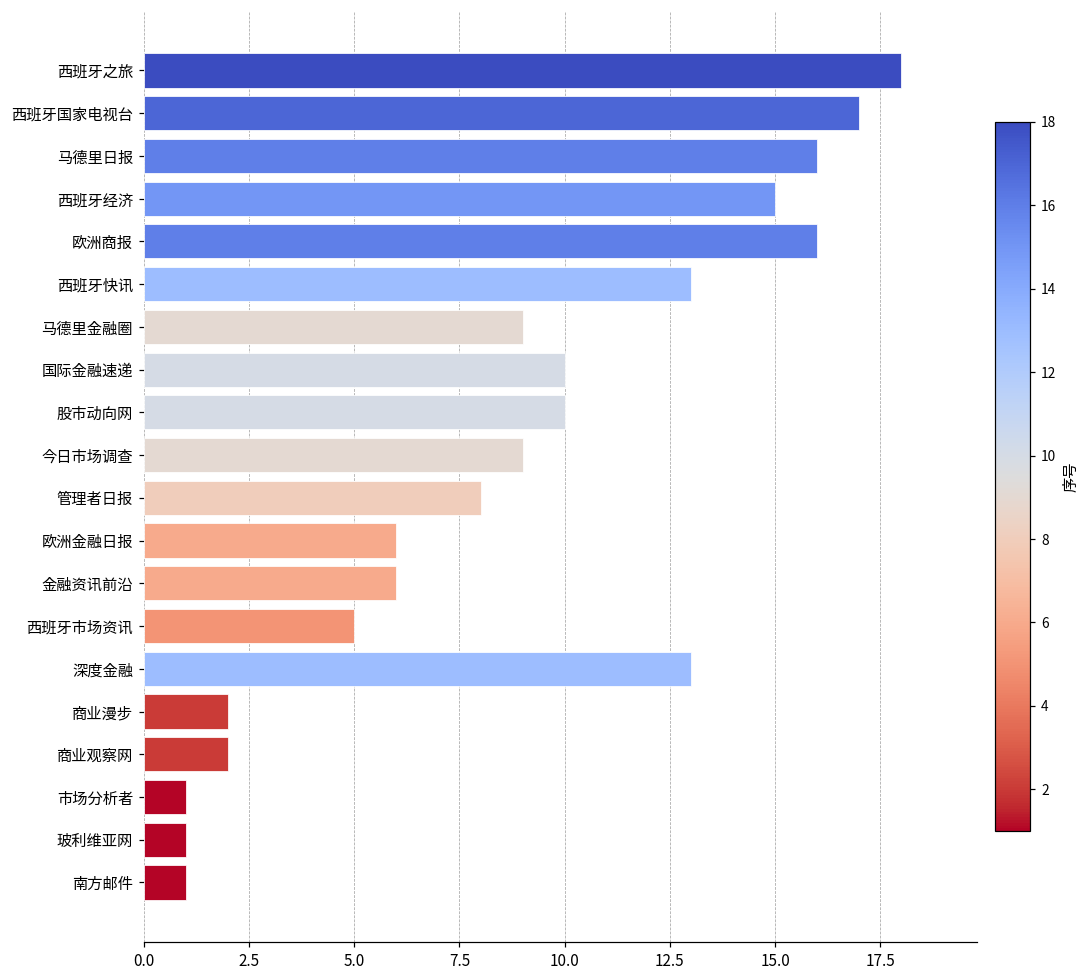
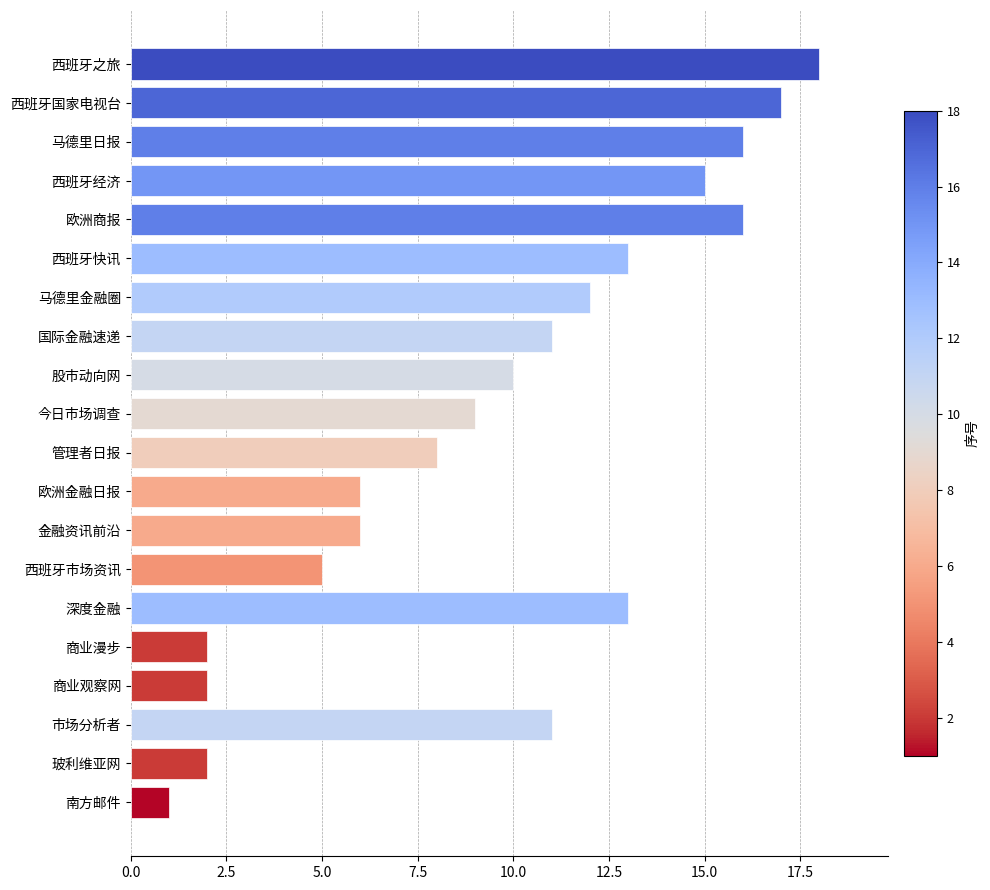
  {
    "西班牙之旅": 18,
    "西班牙国家电视台": 17,
    "马德里日报": 16,
    "西班牙经济": 15,
    "欧洲商报": 16,
    "西班牙快讯": 13,
-   "马德里金融圈": 9,
-   "国际金融速递": 10,
+   "马德里金融圈": 12,
+   "国际金融速递": 11,
    "股市动向网": 10,
    "今日市场调查": 9,
    "管理者日报": 8,
    "欧洲金融日报": 6,
    "金融资讯前沿": 6,
    "西班牙市场资讯": 5,
    "深度金融": 13,
    "商业漫步": 2,
    "商业观察网": 2,
-   "市场分析者": 1,
-   "玻利维亚网": 1,
+   "市场分析者": 11,
+   "玻利维亚网": 2,
    "南方邮件": 1
  }
